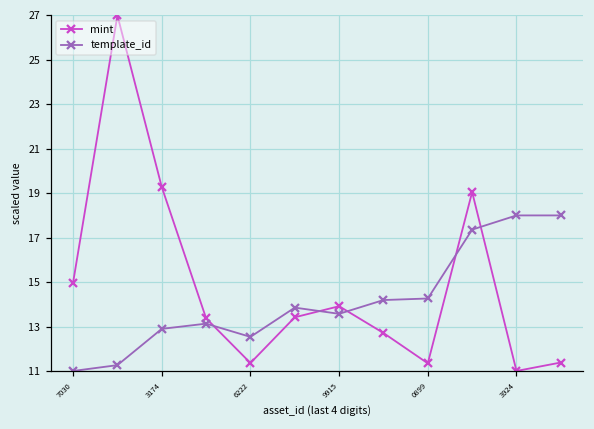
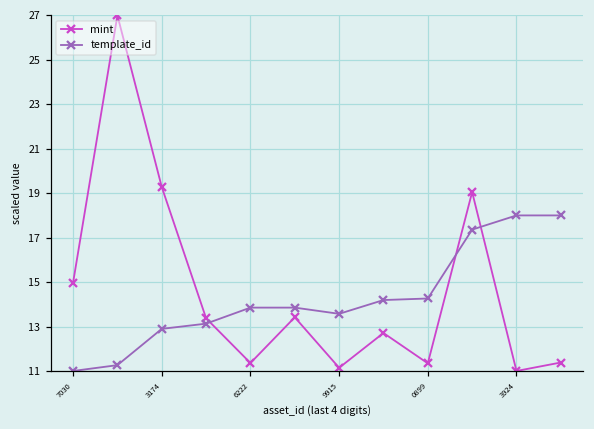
  {
    "mint": {
      "7030": 15.0,
      "3174": 19.3,
      "6222": 11.4,
-     "9915": 13.9,
+     "9915": 11.1,
      "0899": 11.3,
      "3924": 11.0
    },
    "template_id": {
      "7030": 11.0,
      "3174": 12.9,
-     "6222": 12.5,
+     "6222": 13.9,
      "9915": 13.6,
      "0899": 14.3,
      "3924": 18.0
    }
  }
